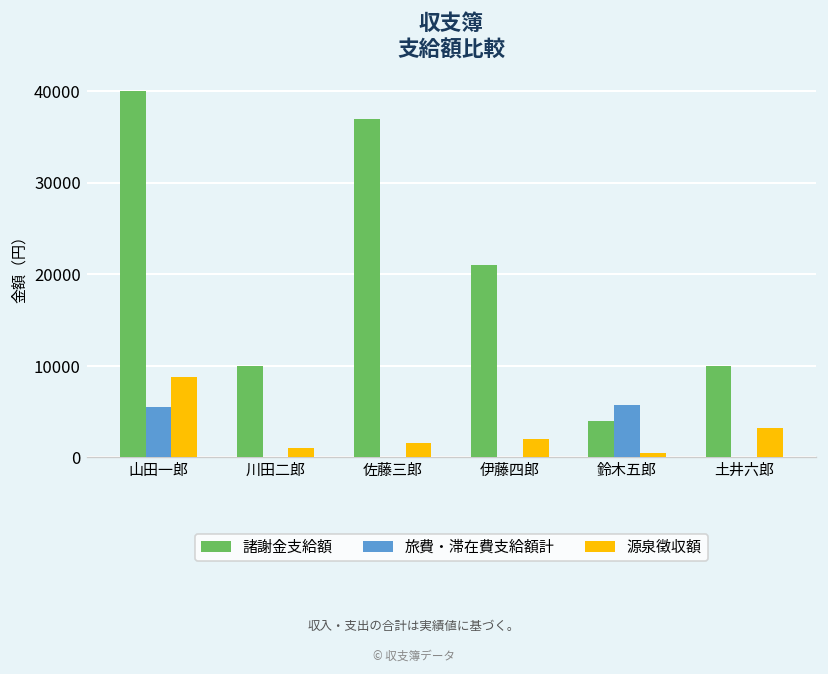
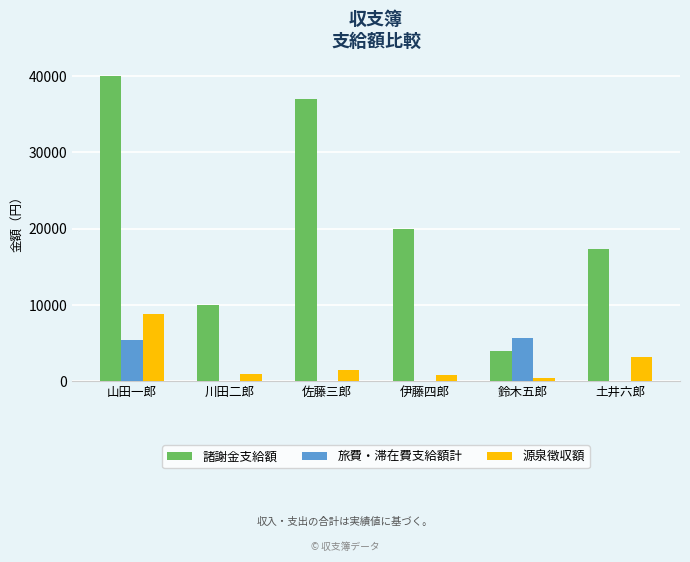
  {
    "諸謝金支給額": {
      "山田一郎": 40000,
      "川田二郎": 10000,
      "佐藤三郎": 37000,
-     "伊藤四郎": 21000,
+     "伊藤四郎": 20000,
      "鈴木五郎": 4000,
-     "土井六郎": 10000
+     "土井六郎": 17000
    },
    "旅費・滞在費支給額計": {
      "山田一郎": 5000,
      "川田二郎": 0,
      "佐藤三郎": 0,
      "伊藤四郎": 0,
      "鈴木五郎": 6000,
      "土井六郎": 0
    },
    "源泉徴収額": {
      "山田一郎": 9000,
      "川田二郎": 1000,
      "佐藤三郎": 2000,
-     "伊藤四郎": 2000,
+     "伊藤四郎": 1000,
      "鈴木五郎": 0,
      "土井六郎": 3000
    }
  }
